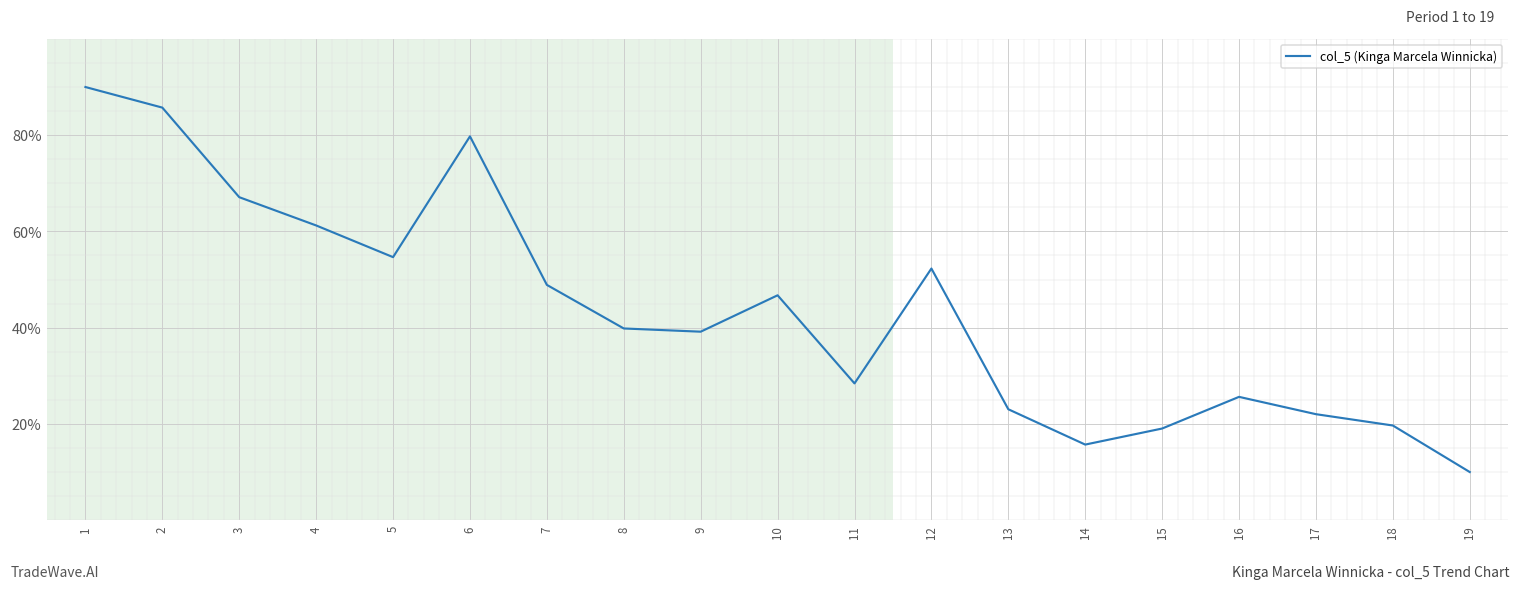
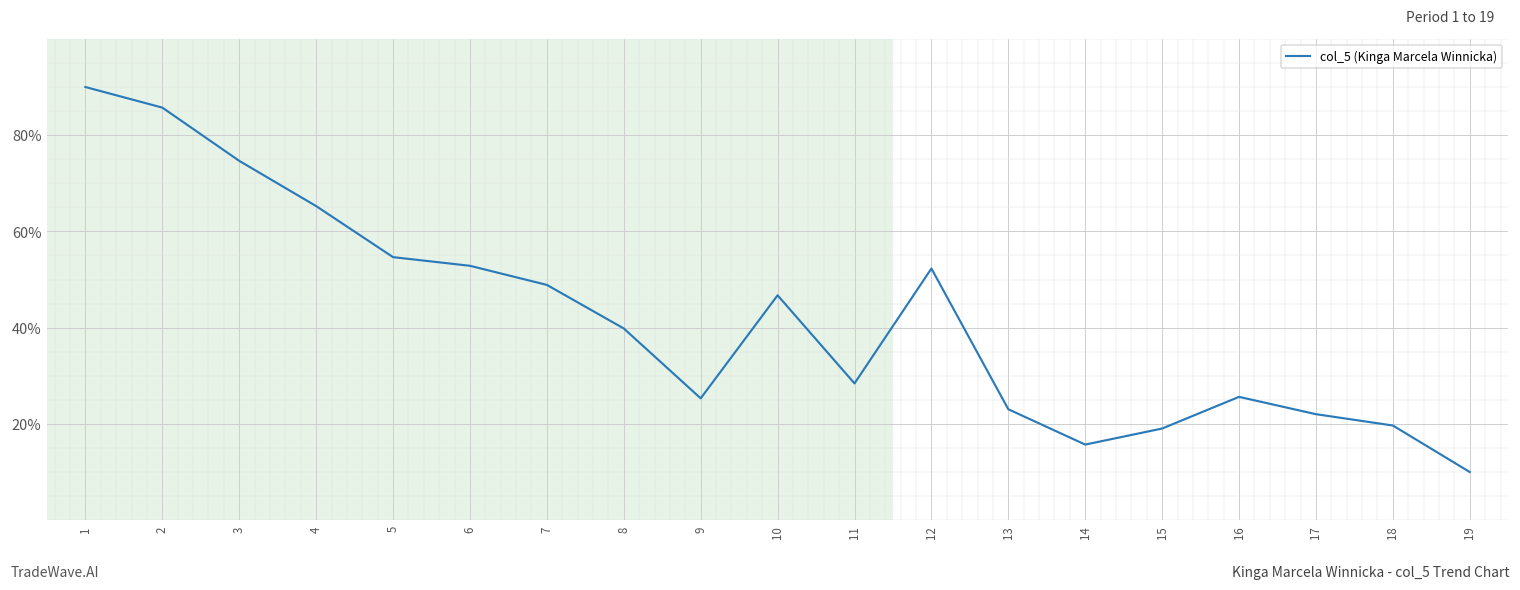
  {
    "1": "90%",
    "2": "86%",
-   "3": "67%",
-   "4": "61%",
+   "3": "75%",
+   "4": "65%",
    "5": "55%",
-   "6": "80%",
+   "6": "53%",
    "7": "49%",
    "8": "40%",
-   "9": "39%",
+   "9": "25%",
    "10": "47%",
    "11": "28%",
    "12": "52%",
    "13": "23%",
    "14": "16%",
    "15": "19%",
    "16": "26%",
    "17": "22%",
    "18": "20%",
    "19": "10%"
  }
